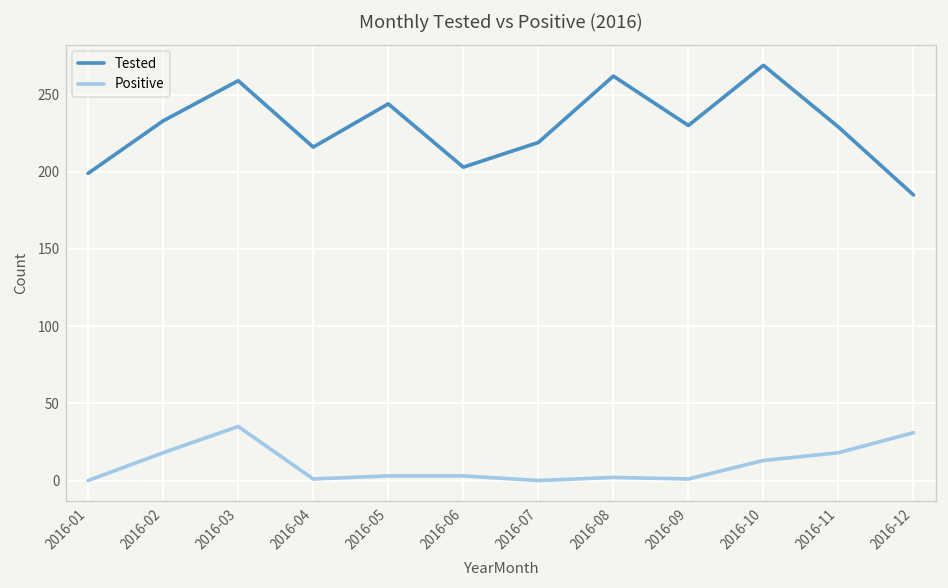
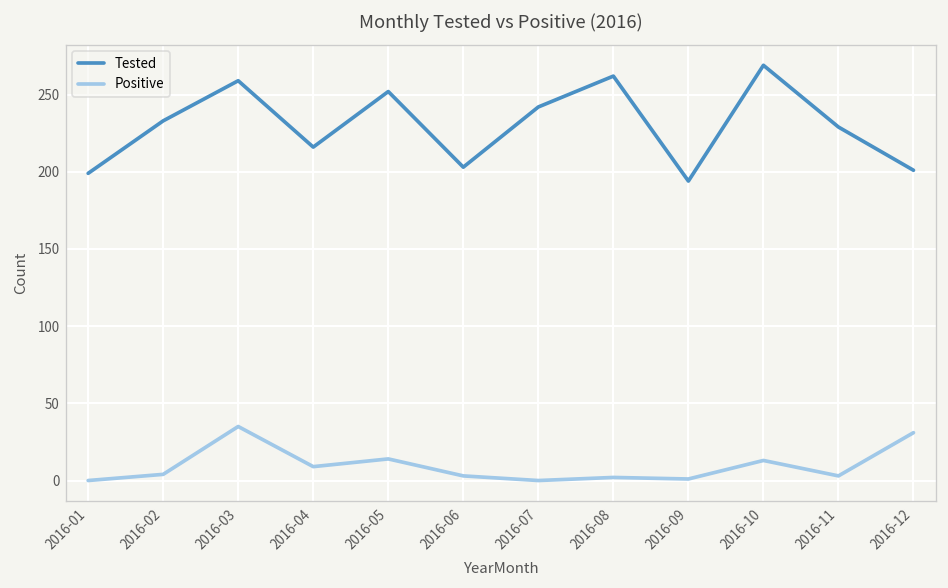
  {
    "Tested": {
      "2016-01": 199,
      "2016-02": 233,
      "2016-03": 259,
      "2016-04": 216,
-     "2016-05": 244,
+     "2016-05": 252,
      "2016-06": 203,
-     "2016-07": 219,
+     "2016-07": 242,
      "2016-08": 262,
-     "2016-09": 230,
+     "2016-09": 194,
      "2016-10": 269,
      "2016-11": 229,
-     "2016-12": 185
+     "2016-12": 201
    },
    "Positive": {
      "2016-01": 0,
-     "2016-02": 18,
+     "2016-02": 4,
      "2016-03": 35,
-     "2016-04": 1,
-     "2016-05": 3,
+     "2016-04": 9,
+     "2016-05": 14,
      "2016-06": 3,
      "2016-07": 0,
      "2016-08": 2,
      "2016-09": 1,
      "2016-10": 13,
-     "2016-11": 18,
+     "2016-11": 3,
      "2016-12": 31
    }
  }
